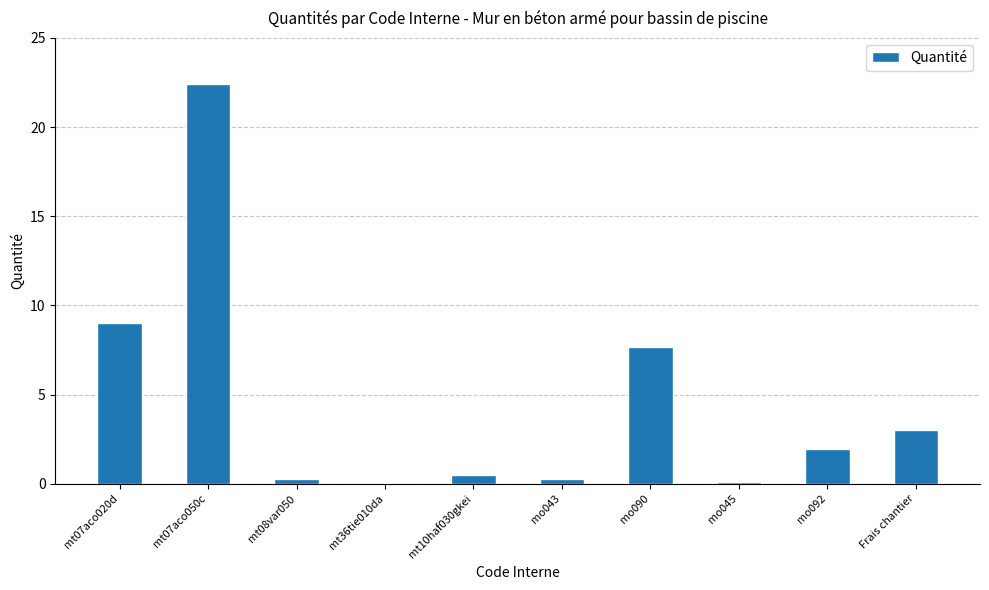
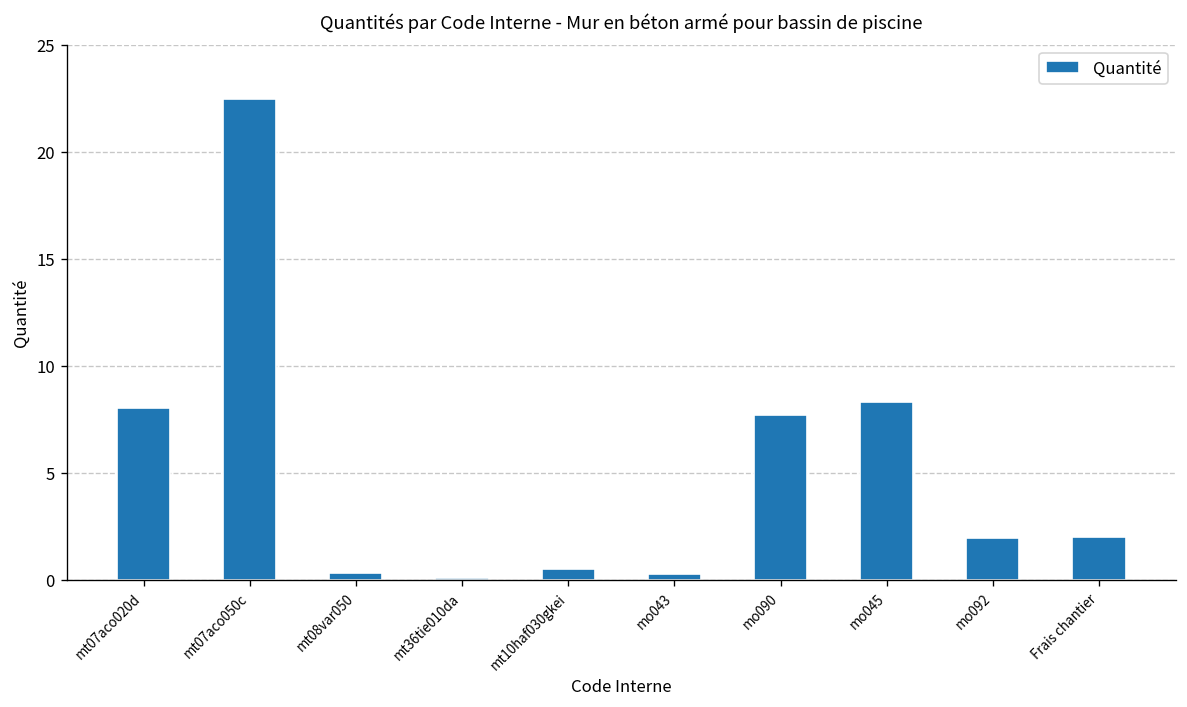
  {
-   "mt07aco020d": 9,
+   "mt07aco020d": 8,
    "mt07aco050c": 22.4,
    "mt08var050": 0.3,
    "mt10haf030gkei": 0.5,
    "mo043": 0.2,
    "mo090": 7.7,
-   "mo045": 0.1,
+   "mo045": 8.3,
    "mo092": 1.9,
-   "Frais chantier": 3
+   "Frais chantier": 2
  }
